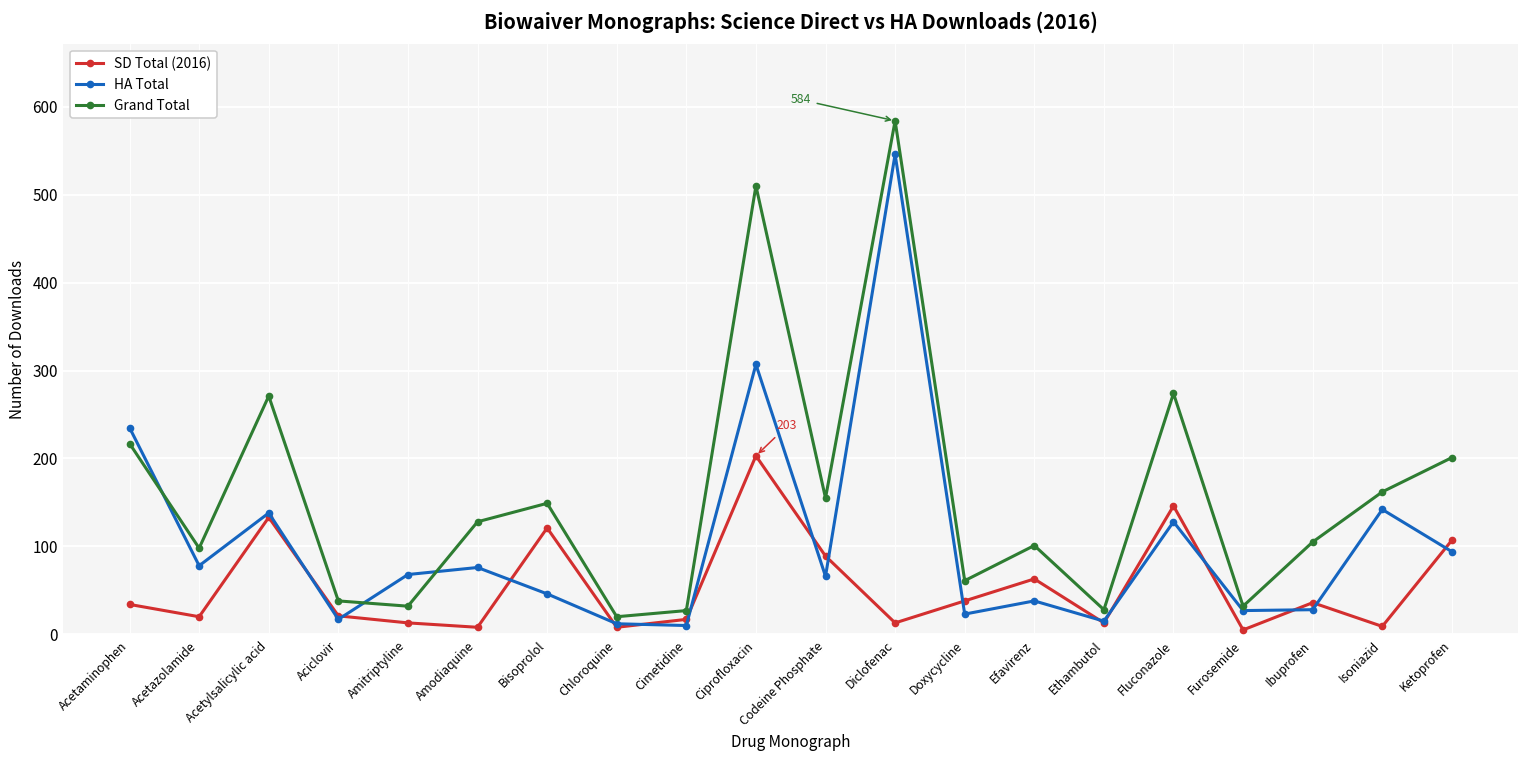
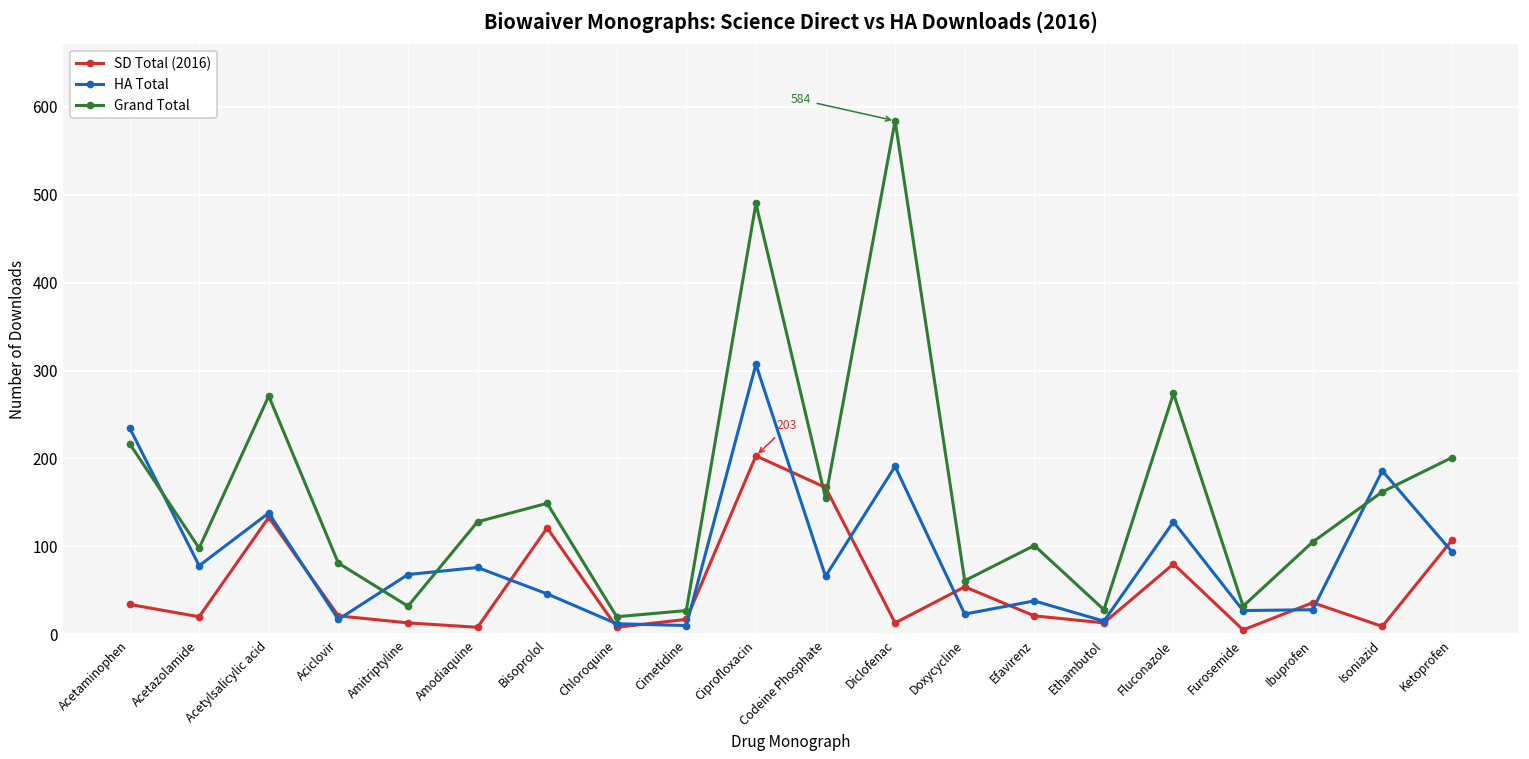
  {
    "SD Total (2016)": {
      "Acetaminophen": 30,
      "Acetazolamide": 20,
      "Acetylsalicylic acid": 130,
      "Aciclovir": 20,
      "Amitriptyline": 10,
      "Amodiaquine": 10,
      "Bisoprolol": 120,
      "Chloroquine": 10,
      "Cimetidine": 20,
-     "Codeine Phosphate": 90,
+     "Codeine Phosphate": 170,
      "Diclofenac": 10,
-     "Doxycycline": 40,
-     "Efavirenz": 60,
-     "Fluconazole": 150,
+     "Doxycycline": 50,
+     "Efavirenz": 20,
+     "Fluconazole": 80,
      "Furosemide": 10,
      "Ibuprofen": 40,
      "Isoniazid": 10,
      "Ketoprofen": 110
    },
    "HA Total": {
      "Acetaminophen": 240,
      "Acetazolamide": 80,
      "Acetylsalicylic acid": 140,
      "Aciclovir": 20,
      "Amitriptyline": 70,
      "Amodiaquine": 80,
      "Bisoprolol": 50,
      "Chloroquine": 10,
      "Cimetidine": 10,
      "Ciprofloxacin": 310,
      "Codeine Phosphate": 70,
-     "Diclofenac": 550,
+     "Diclofenac": 190,
      "Doxycycline": 20,
      "Efavirenz": 40,
      "Fluconazole": 130,
      "Furosemide": 30,
      "Ibuprofen": 30,
-     "Isoniazid": 140,
+     "Isoniazid": 190,
      "Ketoprofen": 90
    },
    "Grand Total": {
      "Acetaminophen": 220,
      "Acetazolamide": 100,
      "Acetylsalicylic acid": 270,
-     "Aciclovir": 40,
+     "Aciclovir": 80,
      "Amitriptyline": 30,
      "Amodiaquine": 130,
      "Bisoprolol": 150,
      "Chloroquine": 20,
      "Cimetidine": 30,
-     "Ciprofloxacin": 510,
+     "Ciprofloxacin": 490,
      "Codeine Phosphate": 160,
      "Doxycycline": 60,
      "Efavirenz": 100,
      "Ethambutol": 30,
      "Fluconazole": 270,
      "Furosemide": 30,
      "Ibuprofen": 110,
      "Isoniazid": 160,
      "Ketoprofen": 200
    }
  }
